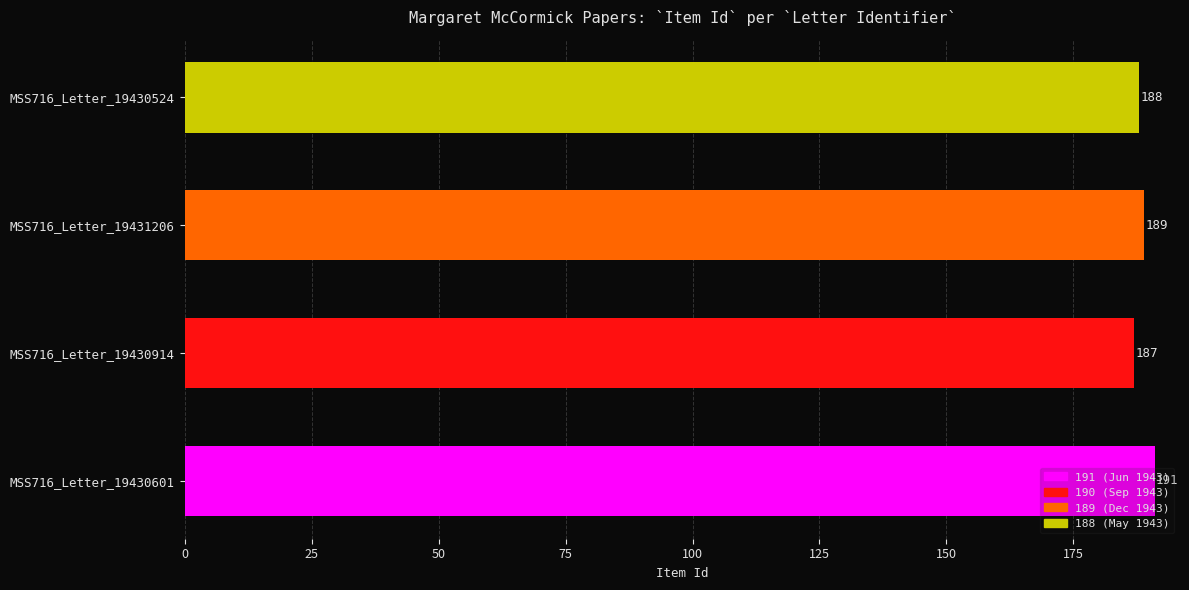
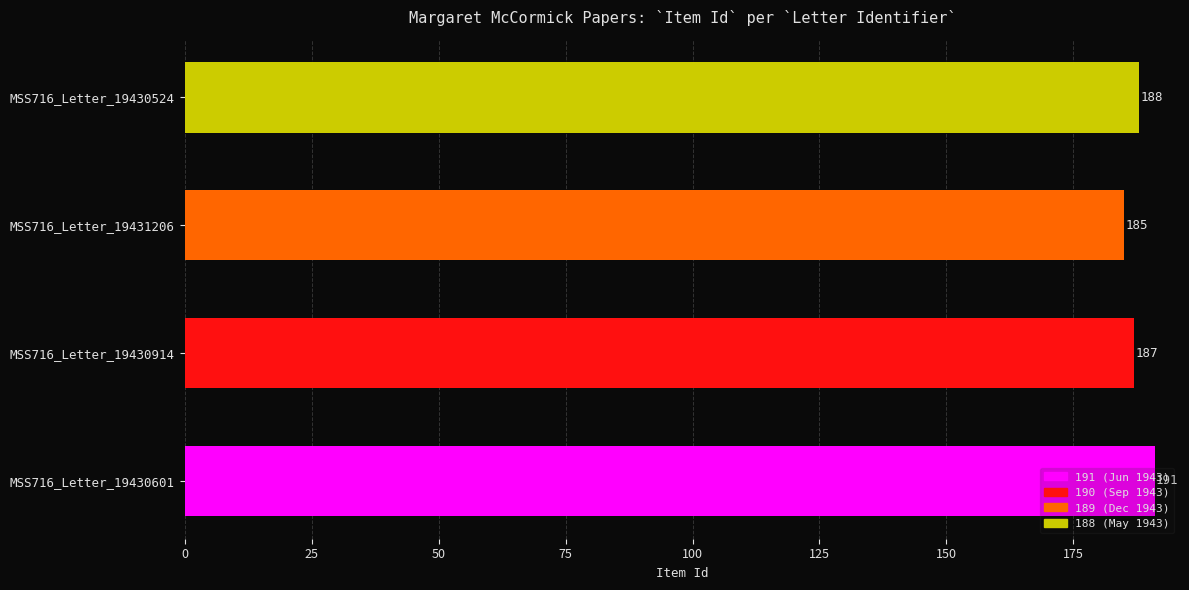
  {
    "MSS716_Letter_19430524": 188,
-   "MSS716_Letter_19431206": 189,
+   "MSS716_Letter_19431206": 185,
    "MSS716_Letter_19430914": 187
  }
